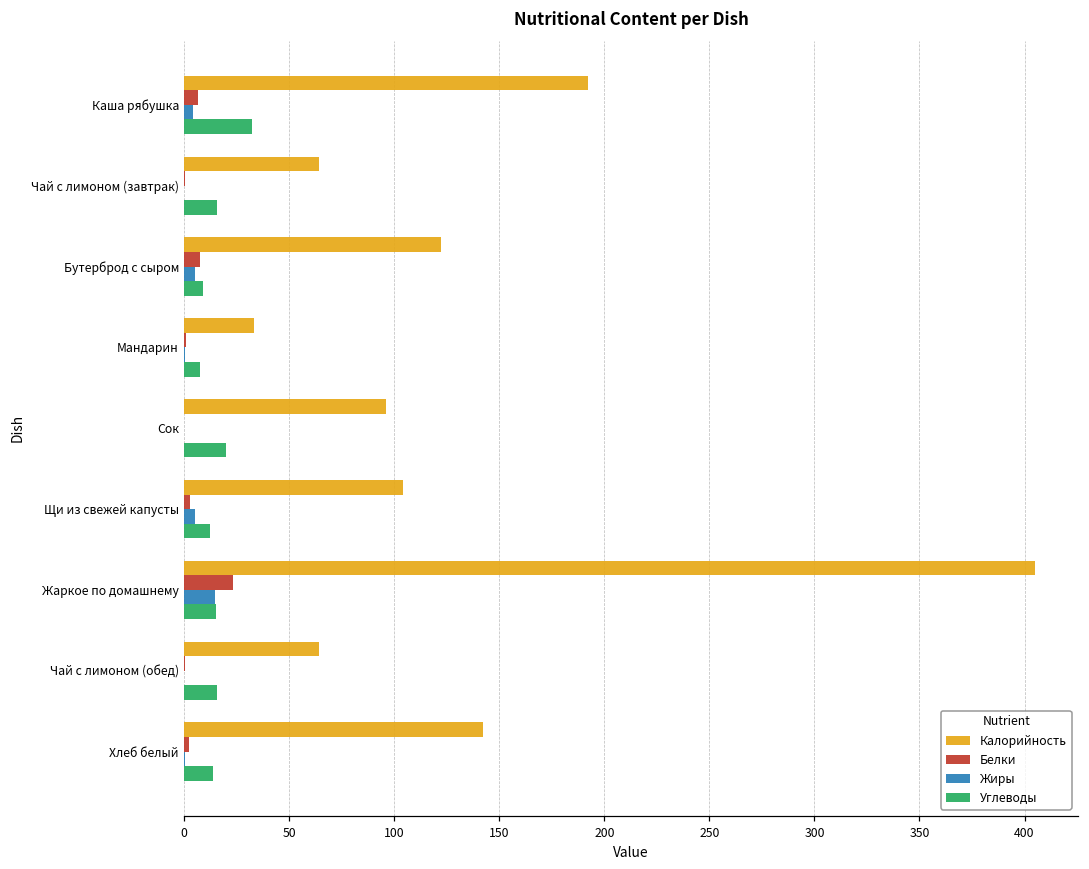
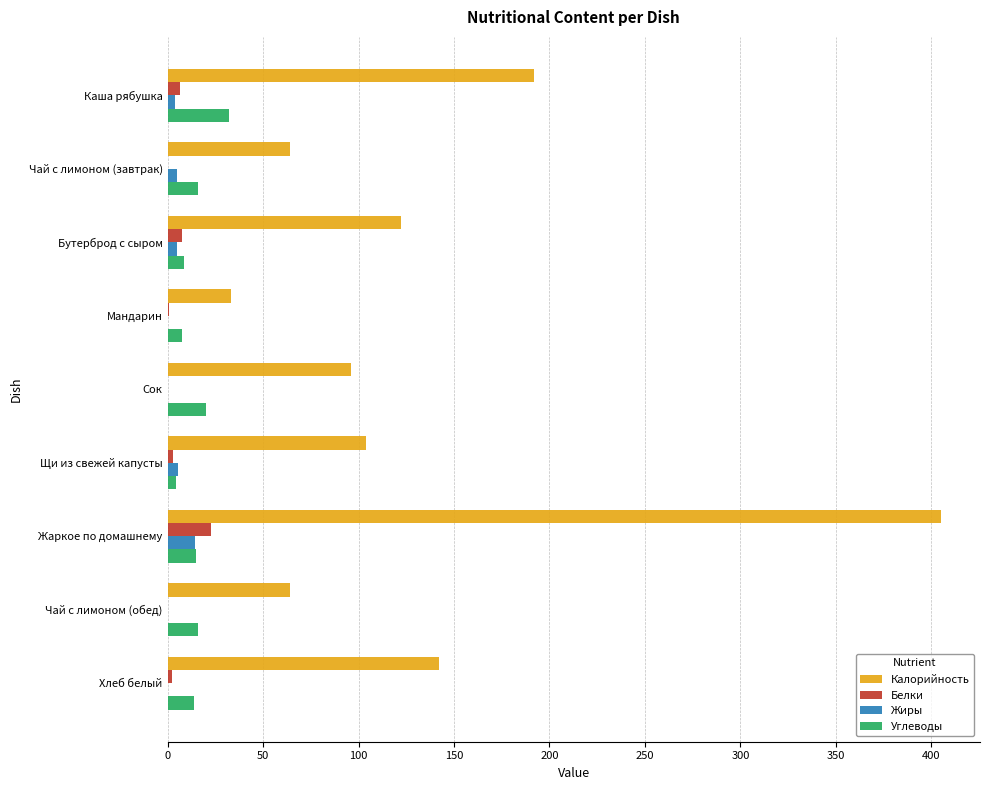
  {
    "Калорийность": {
      "Каша рябушка": 192,
      "Чай с лимоном (завтрак)": 64,
      "Бутерброд с сыром": 122,
      "Мандарин": 33,
      "Сок": 96,
      "Щи из свежей капусты": 104,
      "Жаркое по домашнему": 405,
      "Чай с лимоном (обед)": 64,
      "Хлеб белый": 142
    },
    "Белки": {
      "Каша рябушка": 6,
      "Бутерброд с сыром": 7,
      "Сок": 0,
      "Щи из свежей капусты": 3,
      "Жаркое по домашнему": 23,
      "Хлеб белый": 2
    },
    "Жиры": {
      "Каша рябушка": 4,
-     "Чай с лимоном (завтрак)": 0,
+     "Чай с лимоном (завтрак)": 5,
      "Бутерброд с сыром": 5,
      "Сок": 0,
      "Щи из свежей капусты": 5,
      "Жаркое по домашнему": 15
    },
    "Углеводы": {
      "Каша рябушка": 32,
      "Чай с лимоном (завтрак)": 16,
      "Бутерброд с сыром": 9,
      "Мандарин": 8,
      "Сок": 20,
-     "Щи из свежей капусты": 12,
+     "Щи из свежей капусты": 5,
      "Жаркое по домашнему": 15,
      "Чай с лимоном (обед)": 16,
      "Хлеб белый": 14
    }
  }
